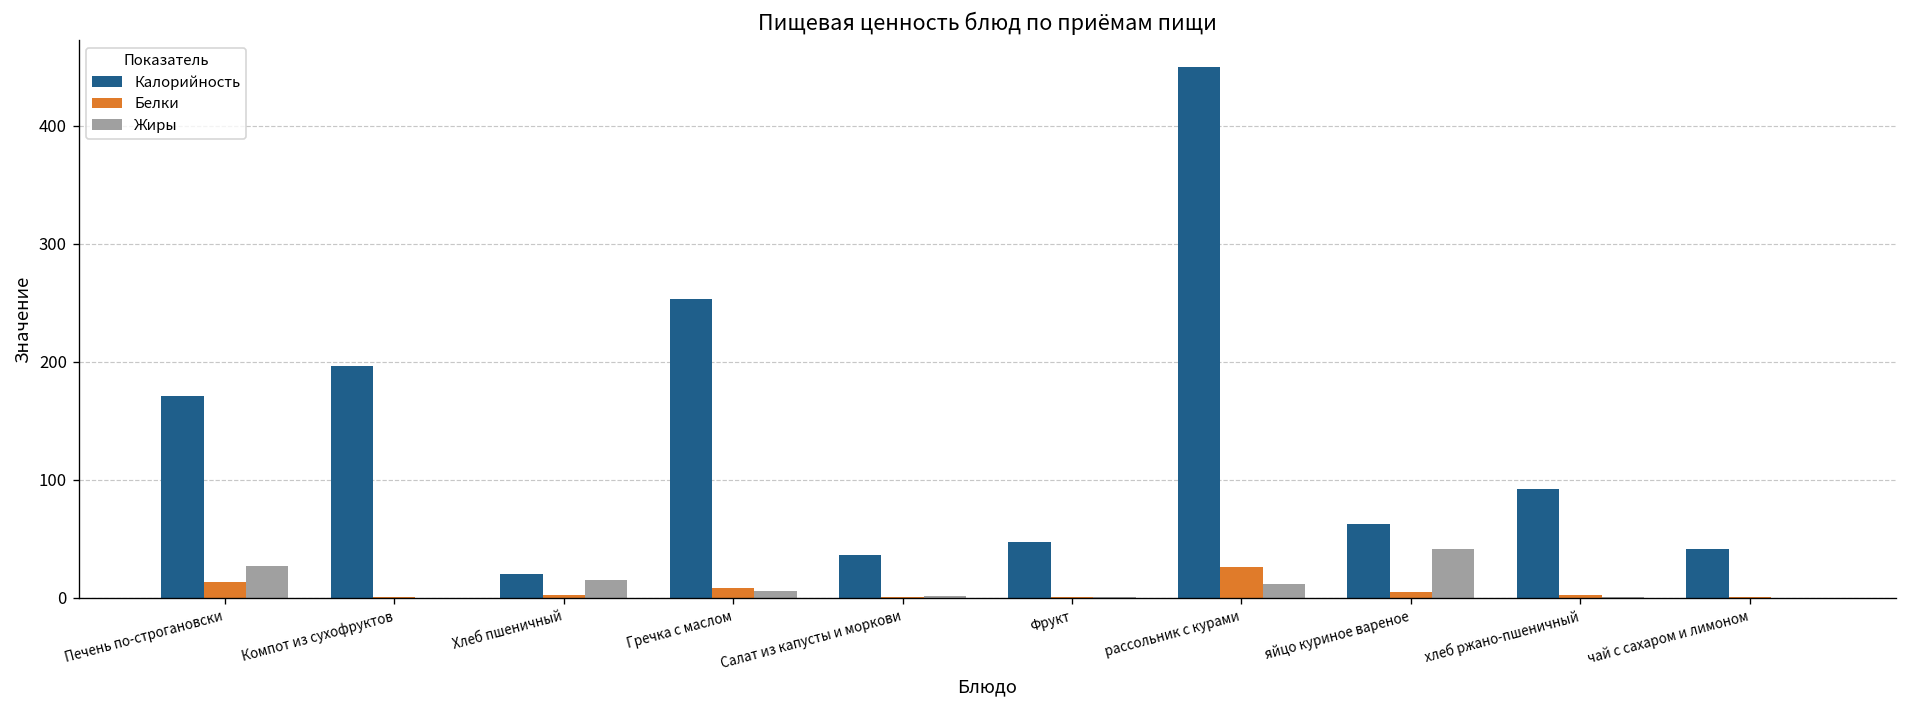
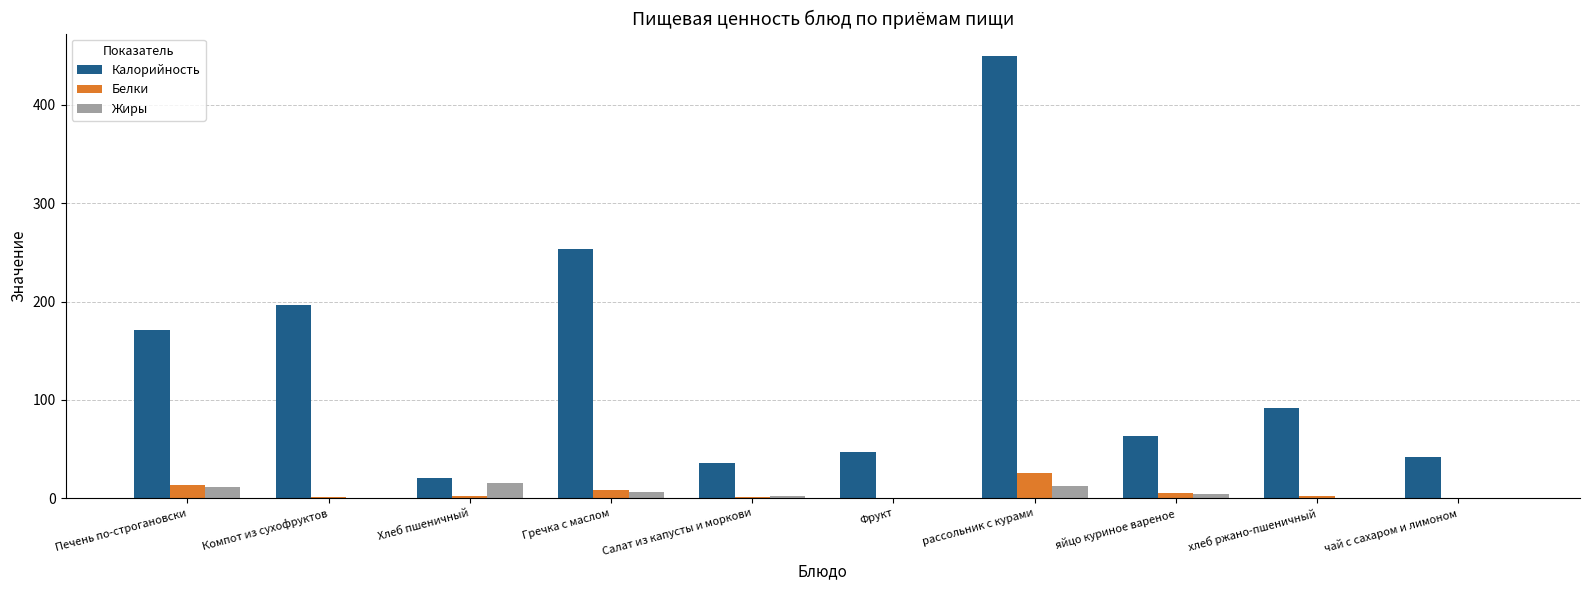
  {
    "Калорийность": {
      "Печень по-строгановски": 170,
      "Компот из сухофруктов": 200,
      "Хлеб пшеничный": 20,
      "Гречка с маслом": 250,
      "Салат из капусты и моркови": 40,
      "Фрукт": 50,
      "рассольник с курами": 450,
      "яйцо куриное вареное": 60,
      "хлеб ржано-пшеничный": 90,
      "чай с сахаром и лимоном": 40
    },
    "Белки": {
      "Печень по-строгановски": 10,
      "Гречка с маслом": 10,
      "рассольник с курами": 30,
      "яйцо куриное вареное": 10
    },
    "Жиры": {
-     "Печень по-строгановски": 30,
+     "Печень по-строгановски": 10,
      "Хлеб пшеничный": 20,
      "Гречка с маслом": 10,
      "рассольник с курами": 10,
-     "яйцо куриное вареное": 40,
+     "яйцо куриное вареное": 0,
      "чай с сахаром и лимоном": 0
    }
  }
